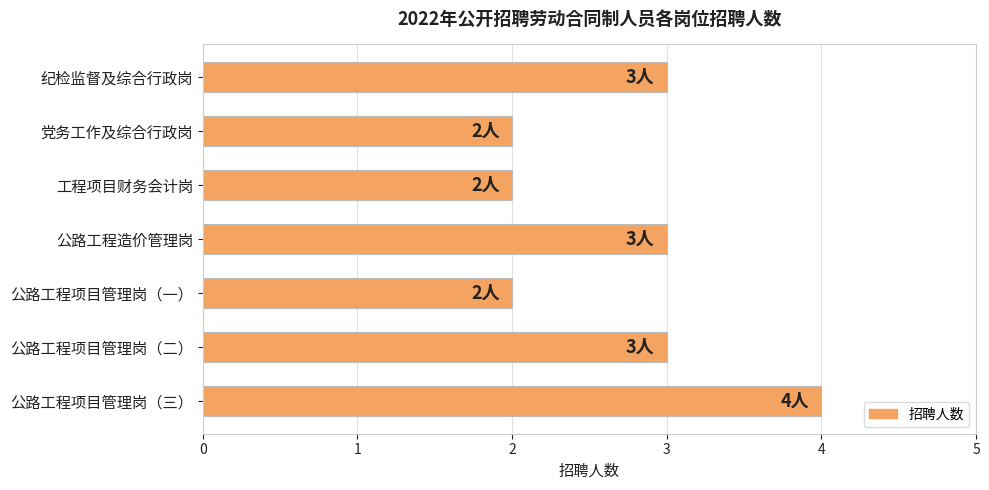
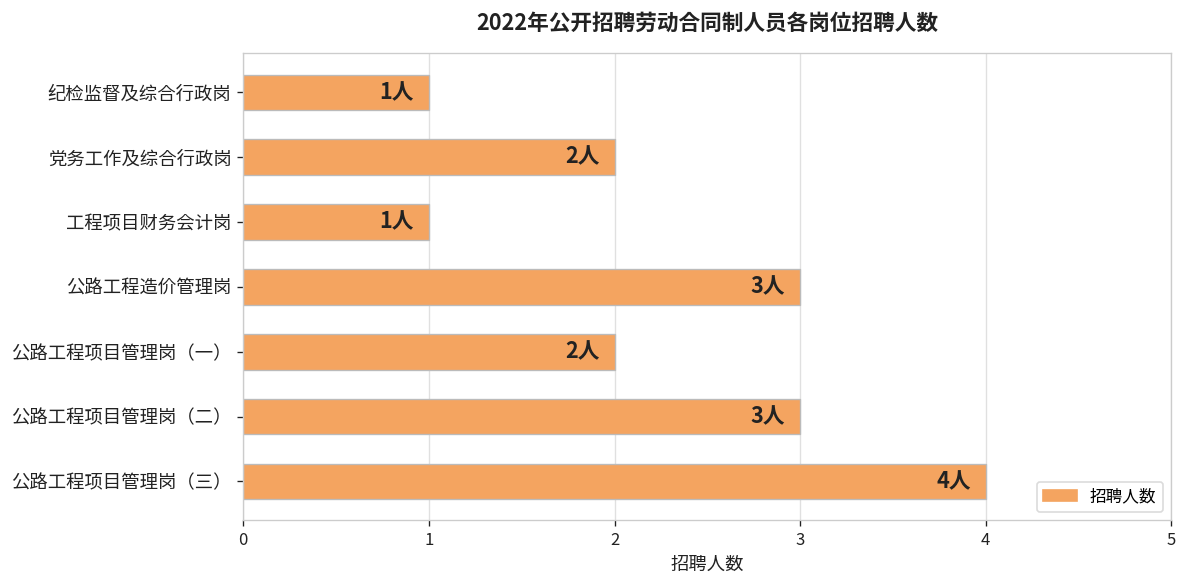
  {
-   "纪检监督及综合行政岗": "3人",
+   "纪检监督及综合行政岗": "1人",
    "党务工作及综合行政岗": "2人",
-   "工程项目财务会计岗": "2人",
+   "工程项目财务会计岗": "1人",
    "公路工程造价管理岗": "3人",
    "公路工程项目管理岗（一）": "2人",
    "公路工程项目管理岗（二）": "3人",
    "公路工程项目管理岗（三）": "4人"
  }
